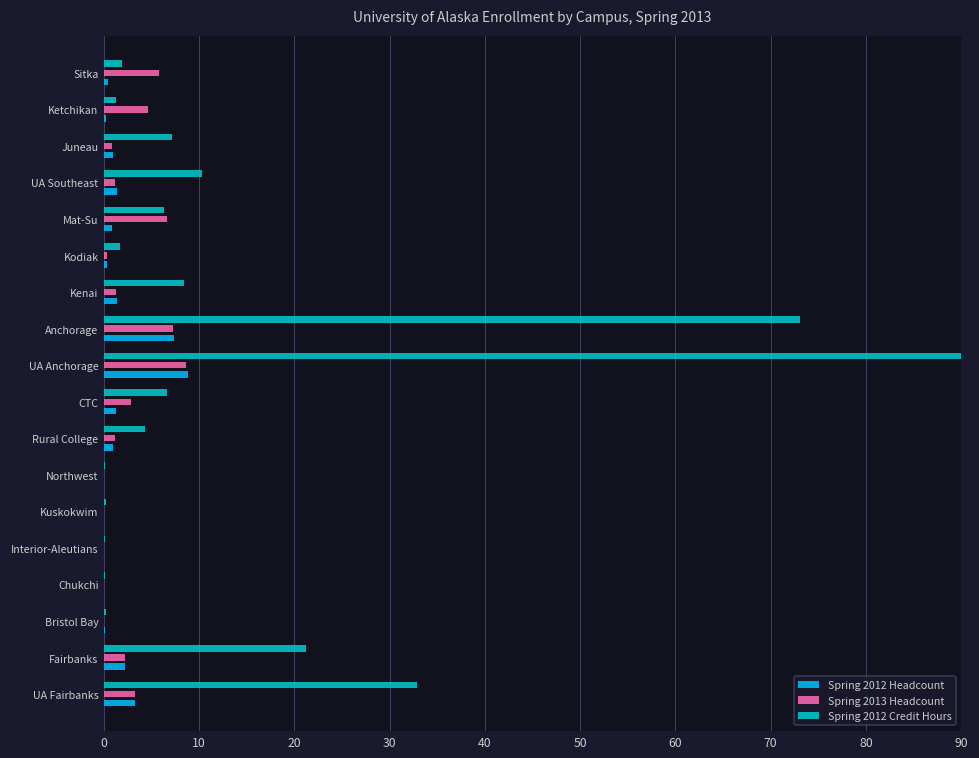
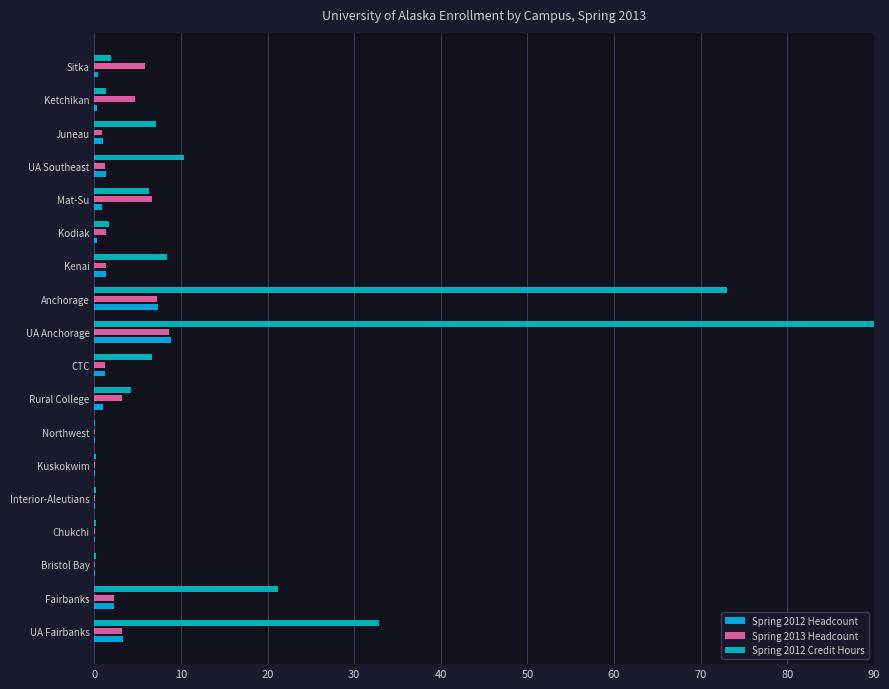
  {
    "Spring 2013 Headcount": {
      "Sitka": 6,
      "Ketchikan": 5,
      "Juneau": 1,
      "UA Southeast": 1,
      "Mat-Su": 7,
-     "Kodiak": 0,
+     "Kodiak": 1,
      "Kenai": 1,
      "Anchorage": 7,
      "UA Anchorage": 9,
-     "CTC": 3,
-     "Rural College": 1,
+     "CTC": 1,
+     "Rural College": 3,
      "Fairbanks": 2,
      "UA Fairbanks": 3
    }
  }
